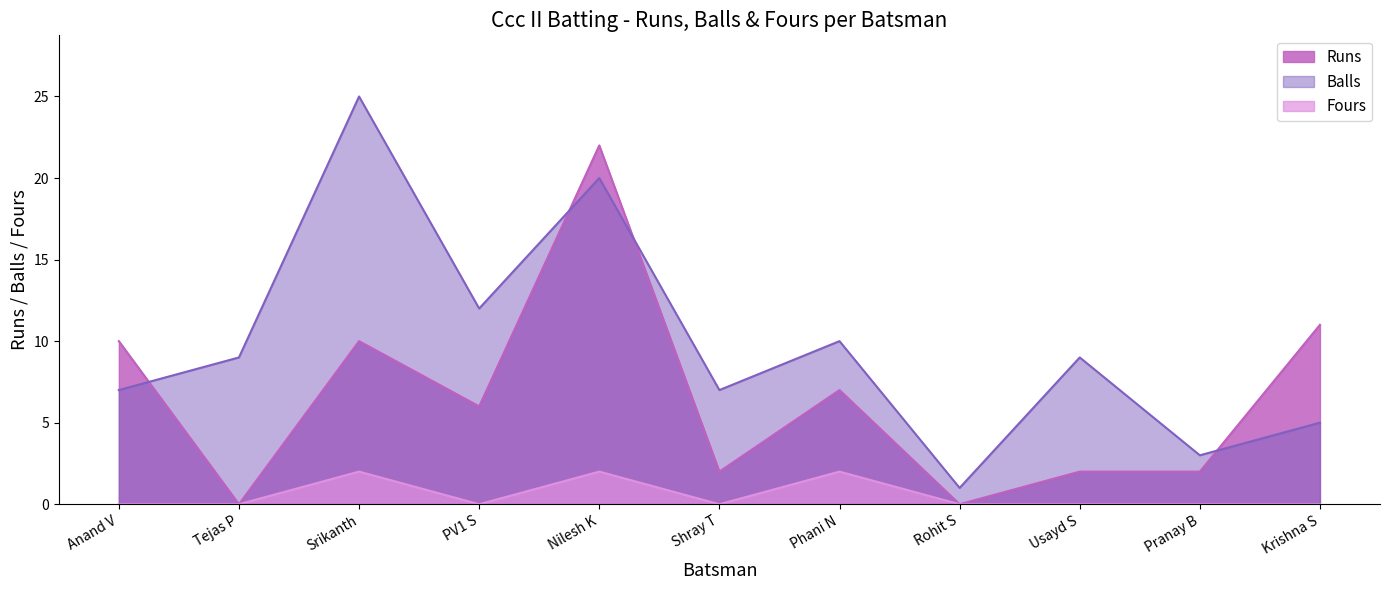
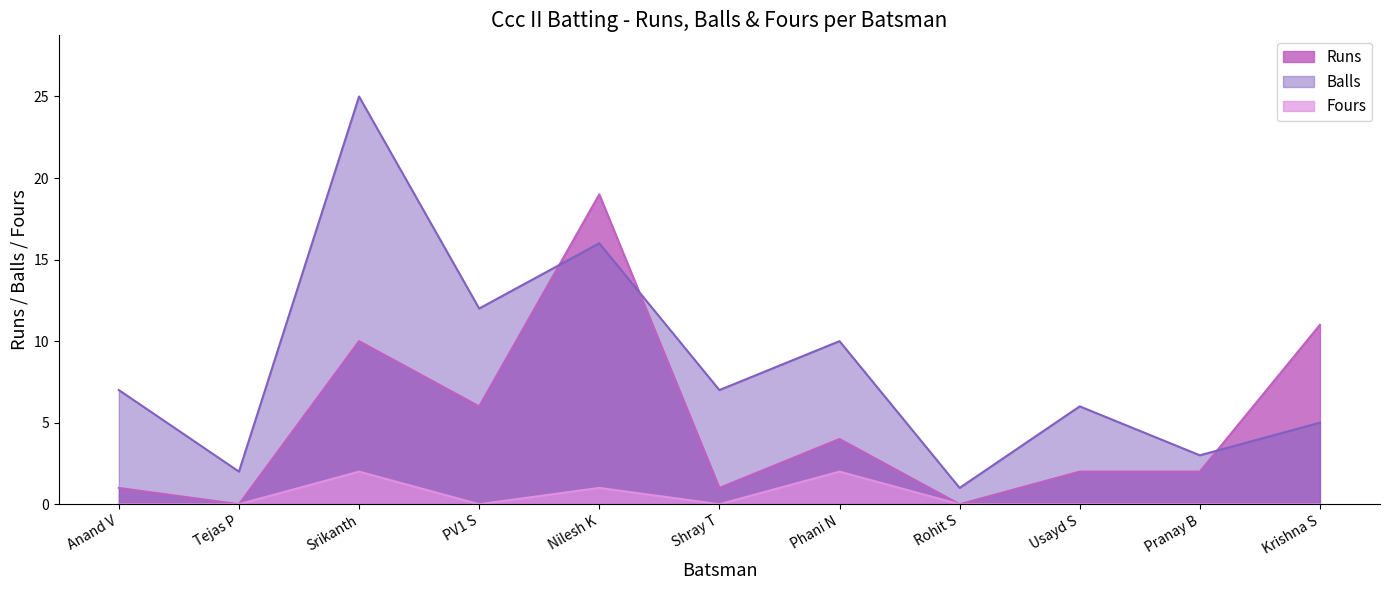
  {
    "Runs": {
-     "Anand V": 10,
+     "Anand V": 1,
      "Srikanth": 10,
      "PV1 S": 6,
-     "Nilesh K": 22,
-     "Shray T": 2,
-     "Phani N": 7,
+     "Nilesh K": 19,
+     "Shray T": 1,
+     "Phani N": 4,
      "Usayd S": 2,
      "Pranay B": 2,
      "Krishna S": 11
    },
    "Balls": {
      "Anand V": 7,
-     "Tejas P": 9,
+     "Tejas P": 2,
      "Srikanth": 25,
      "PV1 S": 12,
-     "Nilesh K": 20,
+     "Nilesh K": 16,
      "Shray T": 7,
      "Phani N": 10,
      "Rohit S": 1,
-     "Usayd S": 9,
+     "Usayd S": 6,
      "Pranay B": 3,
      "Krishna S": 5
    },
    "Fours": {
      "Anand V": 0,
      "Srikanth": 2,
      "PV1 S": 0,
-     "Nilesh K": 2,
+     "Nilesh K": 1,
      "Shray T": 0,
      "Phani N": 2,
      "Usayd S": 0,
      "Pranay B": 0,
      "Krishna S": 0
    }
  }
